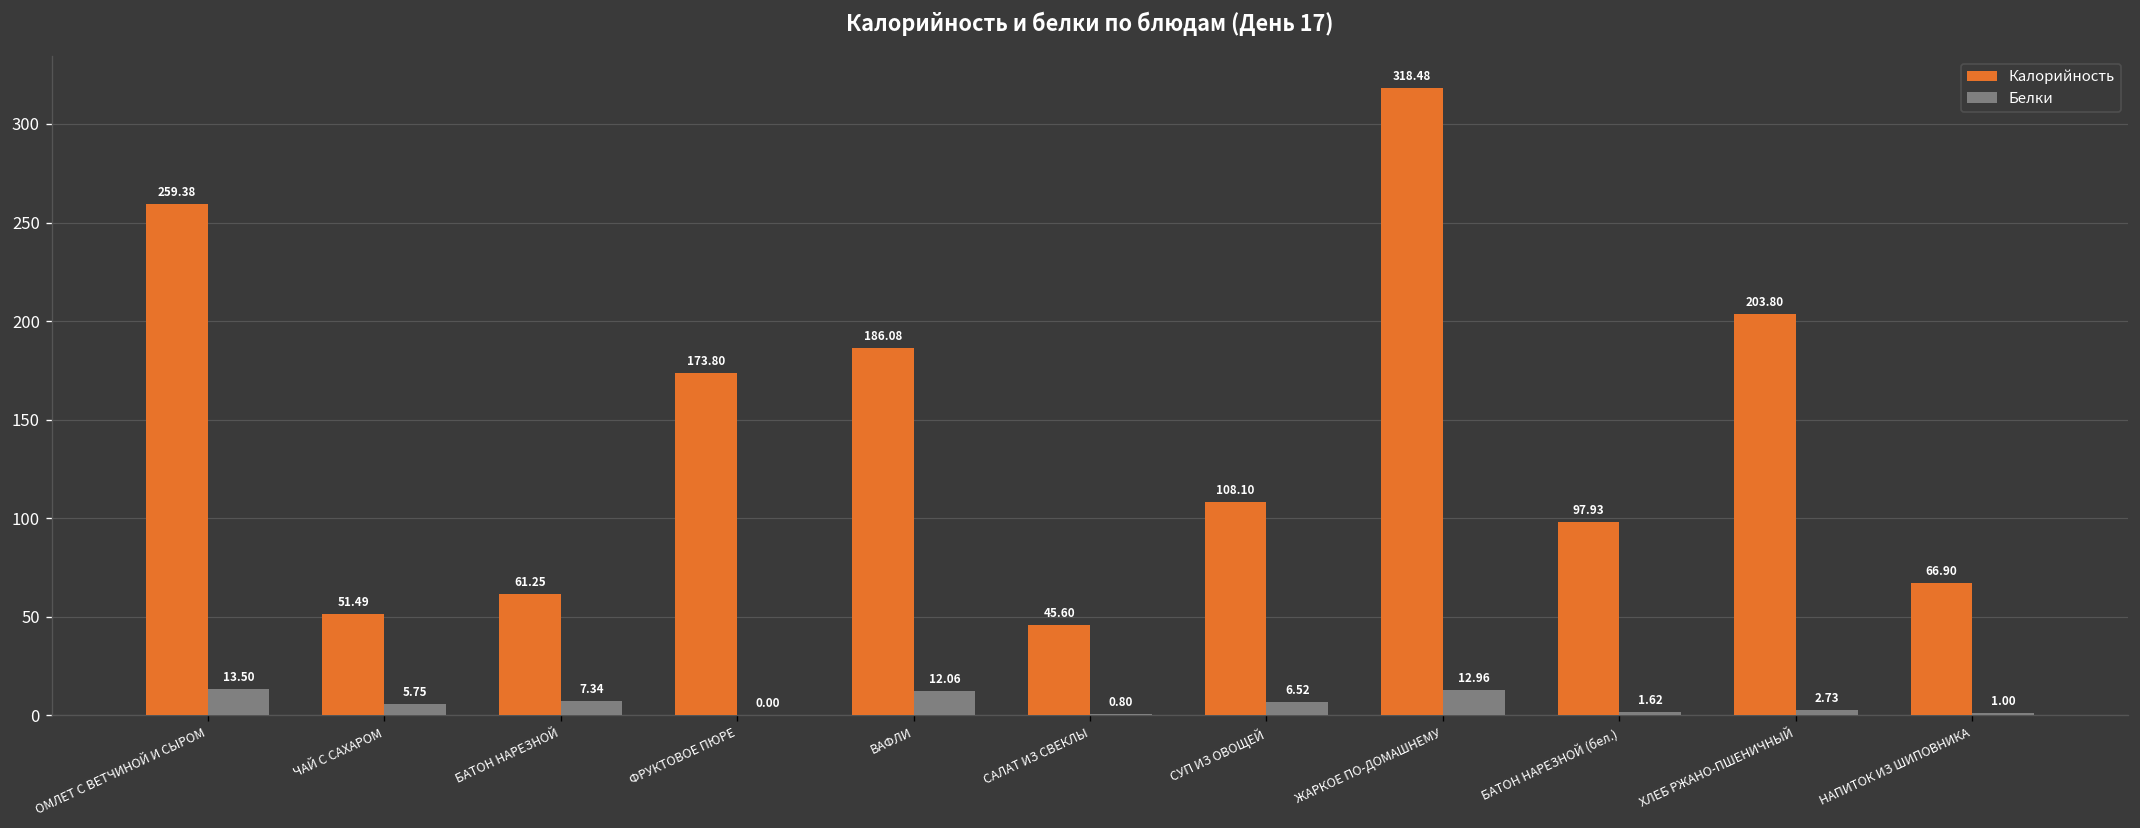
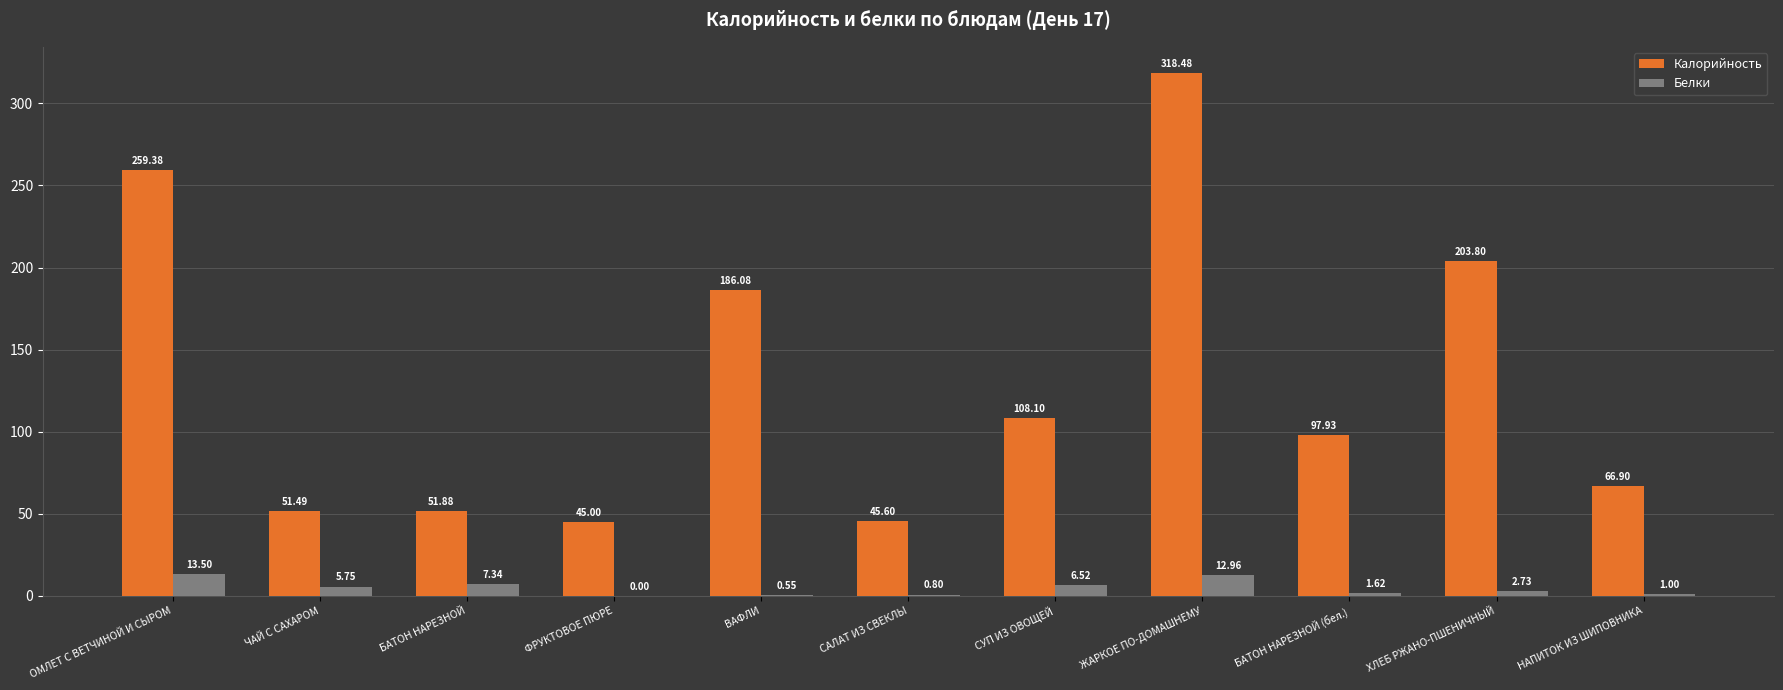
  {
    "Калорийность": {
      "ОМЛЕТ С ВЕТЧИНОЙ И СЫРОМ": 259.38,
      "ЧАЙ С САХАРОМ": 51.49,
-     "БАТОН НАРЕЗНОЙ": 61.25,
-     "ФРУКТОВОЕ ПЮРЕ": 173.80,
+     "БАТОН НАРЕЗНОЙ": 51.88,
+     "ФРУКТОВОЕ ПЮРЕ": 45.00,
      "ВАФЛИ": 186.08,
      "САЛАТ ИЗ СВЕКЛЫ": 45.60,
      "СУП ИЗ ОВОЩЕЙ": 108.10,
      "ЖАРКОЕ ПО-ДОМАШНЕМУ": 318.48,
      "БАТОН НАРЕЗНОЙ (бел.)": 97.93,
      "ХЛЕБ РЖАНО-ПШЕНИЧНЫЙ": 203.80,
      "НАПИТОК ИЗ ШИПОВНИКА": 66.90
    },
    "Белки": {
      "ОМЛЕТ С ВЕТЧИНОЙ И СЫРОМ": 13.50,
      "ЧАЙ С САХАРОМ": 5.75,
      "БАТОН НАРЕЗНОЙ": 7.34,
      "ФРУКТОВОЕ ПЮРЕ": 0.00,
-     "ВАФЛИ": 12.06,
+     "ВАФЛИ": 0.55,
      "САЛАТ ИЗ СВЕКЛЫ": 0.80,
      "СУП ИЗ ОВОЩЕЙ": 6.52,
      "ЖАРКОЕ ПО-ДОМАШНЕМУ": 12.96,
      "БАТОН НАРЕЗНОЙ (бел.)": 1.62,
      "ХЛЕБ РЖАНО-ПШЕНИЧНЫЙ": 2.73,
      "НАПИТОК ИЗ ШИПОВНИКА": 1.00
    }
  }
